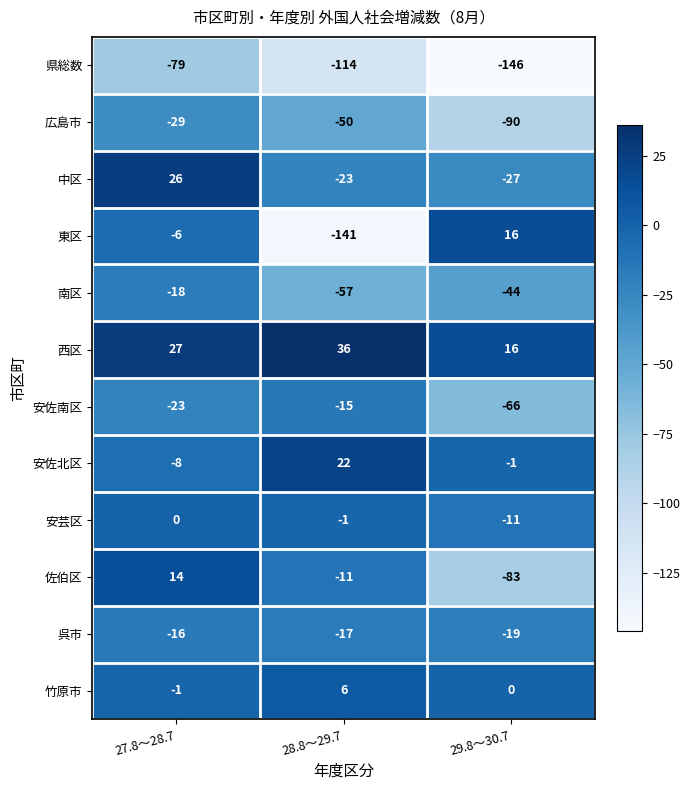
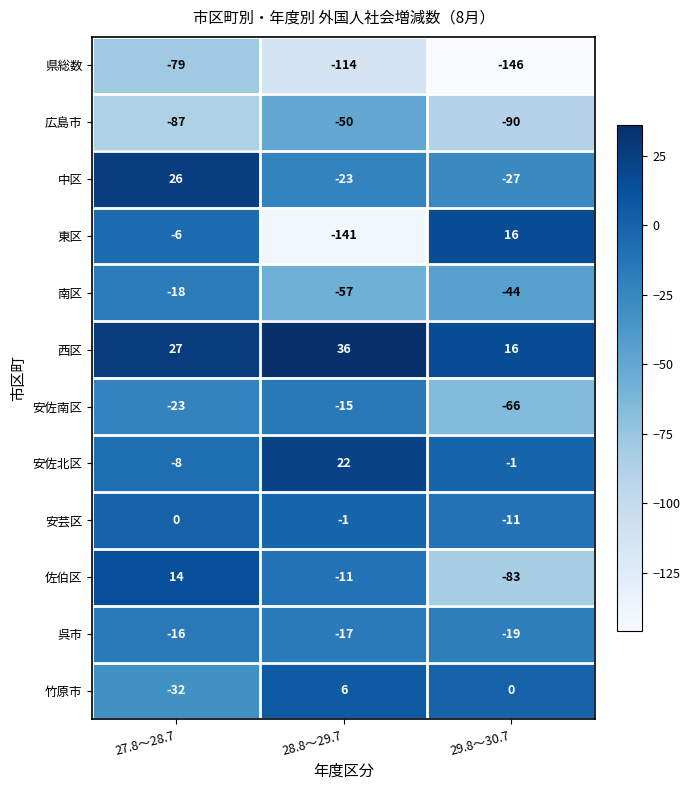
  {
    "県総数": {
      "27.8～28.7": -79,
      "28.8～29.7": -114,
      "29.8～30.7": -146
    },
    "広島市": {
-     "27.8～28.7": -29,
+     "27.8～28.7": -87,
      "28.8～29.7": -50,
      "29.8～30.7": -90
    },
    "中区": {
      "27.8～28.7": 26,
      "28.8～29.7": -23,
      "29.8～30.7": -27
    },
    "東区": {
      "27.8～28.7": -6,
      "28.8～29.7": -141,
      "29.8～30.7": 16
    },
    "南区": {
      "27.8～28.7": -18,
      "28.8～29.7": -57,
      "29.8～30.7": -44
    },
    "西区": {
      "27.8～28.7": 27,
      "28.8～29.7": 36,
      "29.8～30.7": 16
    },
    "安佐南区": {
      "27.8～28.7": -23,
      "28.8～29.7": -15,
      "29.8～30.7": -66
    },
    "安佐北区": {
      "27.8～28.7": -8,
      "28.8～29.7": 22,
      "29.8～30.7": -1
    },
    "安芸区": {
      "27.8～28.7": 0,
      "28.8～29.7": -1,
      "29.8～30.7": -11
    },
    "佐伯区": {
      "27.8～28.7": 14,
      "28.8～29.7": -11,
      "29.8～30.7": -83
    },
    "呉市": {
      "27.8～28.7": -16,
      "28.8～29.7": -17,
      "29.8～30.7": -19
    },
    "竹原市": {
-     "27.8～28.7": -1,
+     "27.8～28.7": -32,
      "28.8～29.7": 6,
      "29.8～30.7": 0
    }
  }
